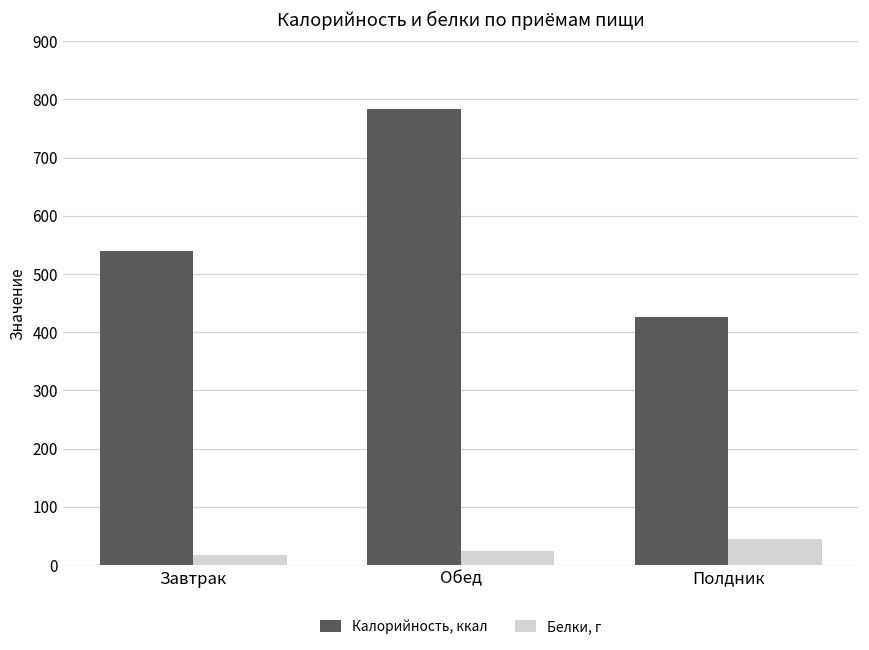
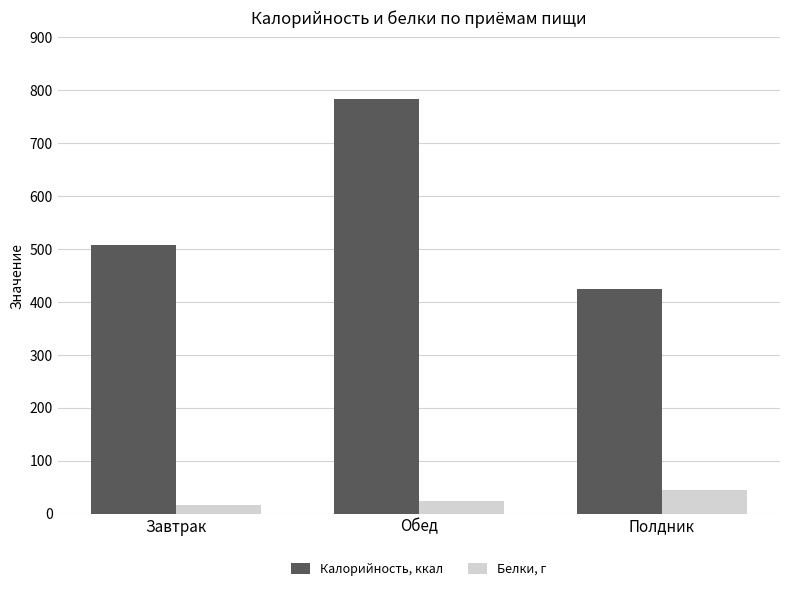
  {
    "Калорийность, ккал": {
-     "Завтрак": 540,
+     "Завтрак": 510,
      "Обед": 780,
      "Полдник": 430
    },
    "Белки, г": {
      "Завтрак": 20,
      "Обед": 20,
      "Полдник": 40
    }
  }
